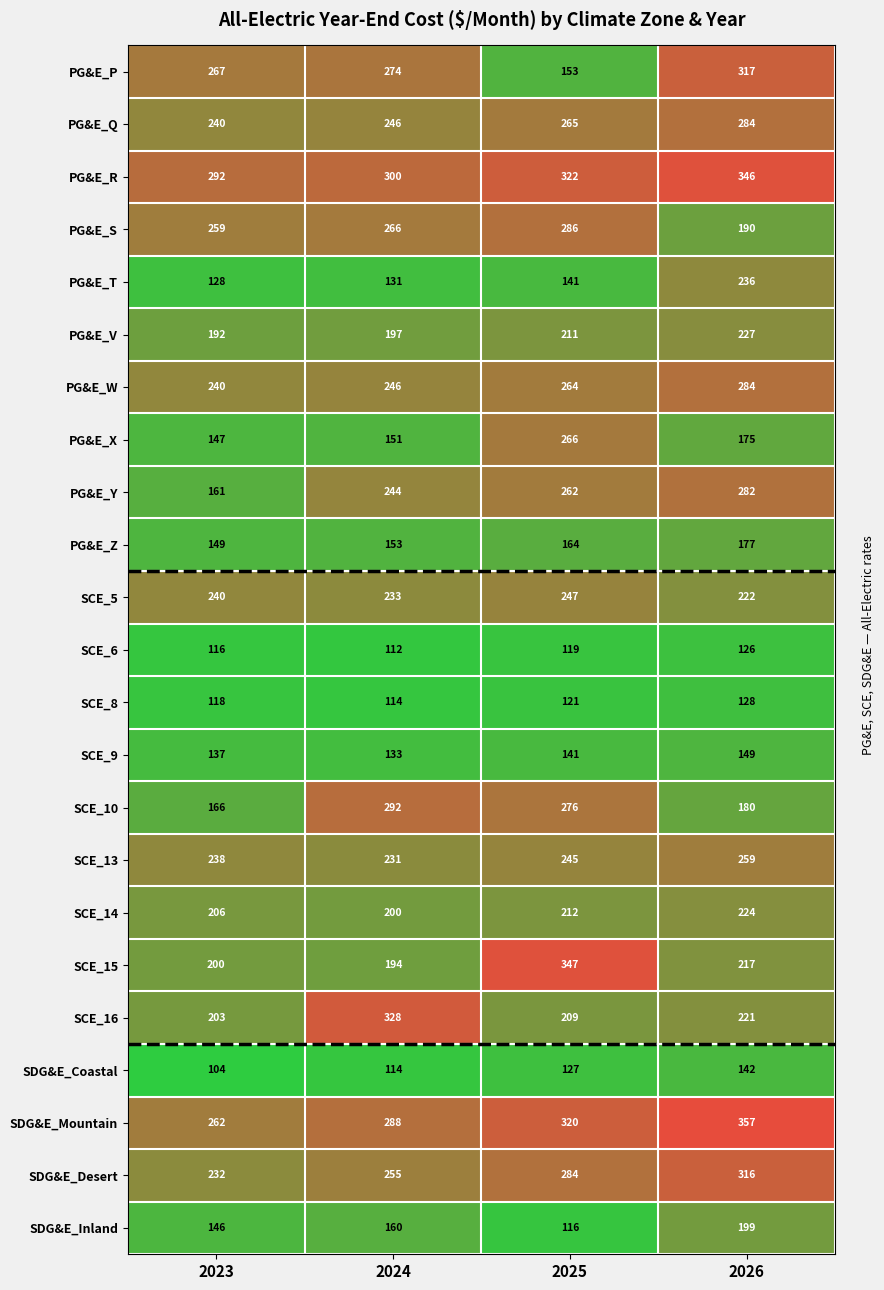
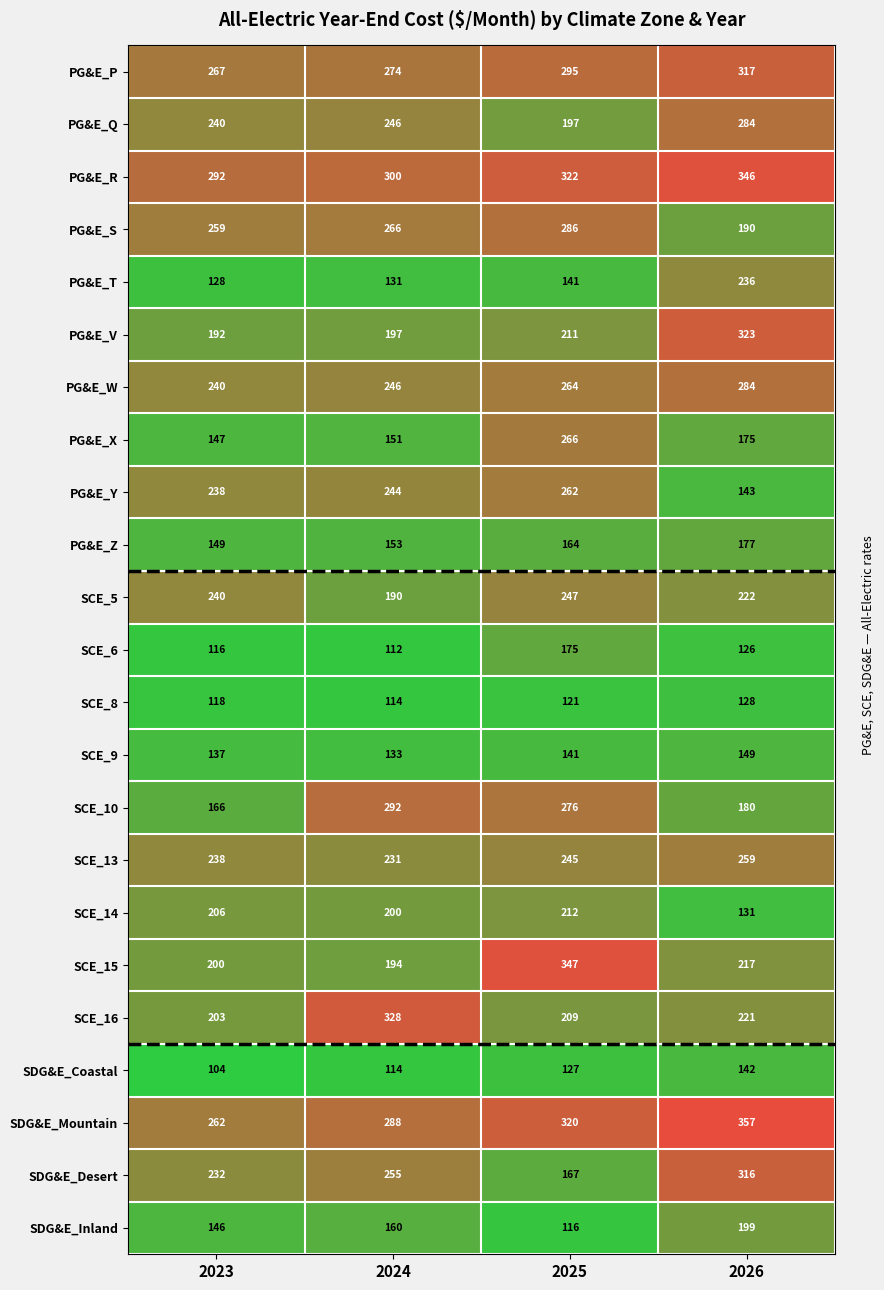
  {
    "PG&E_P": {
      "2023": 267,
      "2024": 274,
-     "2025": 153,
+     "2025": 295,
      "2026": 317
    },
    "PG&E_Q": {
      "2023": 240,
      "2024": 246,
-     "2025": 265,
+     "2025": 197,
      "2026": 284
    },
    "PG&E_R": {
      "2023": 292,
      "2024": 300,
      "2025": 322,
      "2026": 346
    },
    "PG&E_S": {
      "2023": 259,
      "2024": 266,
      "2025": 286,
      "2026": 190
    },
    "PG&E_T": {
      "2023": 128,
      "2024": 131,
      "2025": 141,
      "2026": 236
    },
    "PG&E_V": {
      "2023": 192,
      "2024": 197,
      "2025": 211,
-     "2026": 227
+     "2026": 323
    },
    "PG&E_W": {
      "2023": 240,
      "2024": 246,
      "2025": 264,
      "2026": 284
    },
    "PG&E_X": {
      "2023": 147,
      "2024": 151,
      "2025": 266,
      "2026": 175
    },
    "PG&E_Y": {
-     "2023": 161,
+     "2023": 238,
      "2024": 244,
      "2025": 262,
-     "2026": 282
+     "2026": 143
    },
    "PG&E_Z": {
      "2023": 149,
      "2024": 153,
      "2025": 164,
      "2026": 177
    },
    "SCE_5": {
      "2023": 240,
-     "2024": 233,
+     "2024": 190,
      "2025": 247,
      "2026": 222
    },
    "SCE_6": {
      "2023": 116,
      "2024": 112,
-     "2025": 119,
+     "2025": 175,
      "2026": 126
    },
    "SCE_8": {
      "2023": 118,
      "2024": 114,
      "2025": 121,
      "2026": 128
    },
    "SCE_9": {
      "2023": 137,
      "2024": 133,
      "2025": 141,
      "2026": 149
    },
    "SCE_10": {
      "2023": 166,
      "2024": 292,
      "2025": 276,
      "2026": 180
    },
    "SCE_13": {
      "2023": 238,
      "2024": 231,
      "2025": 245,
      "2026": 259
    },
    "SCE_14": {
      "2023": 206,
      "2024": 200,
      "2025": 212,
-     "2026": 224
+     "2026": 131
    },
    "SCE_15": {
      "2023": 200,
      "2024": 194,
      "2025": 347,
      "2026": 217
    },
    "SCE_16": {
      "2023": 203,
      "2024": 328,
      "2025": 209,
      "2026": 221
    },
    "SDG&E_Coastal": {
      "2023": 104,
      "2024": 114,
      "2025": 127,
      "2026": 142
    },
    "SDG&E_Mountain": {
      "2023": 262,
      "2024": 288,
      "2025": 320,
      "2026": 357
    },
    "SDG&E_Desert": {
      "2023": 232,
      "2024": 255,
-     "2025": 284,
+     "2025": 167,
      "2026": 316
    },
    "SDG&E_Inland": {
      "2023": 146,
      "2024": 160,
      "2025": 116,
      "2026": 199
    }
  }
